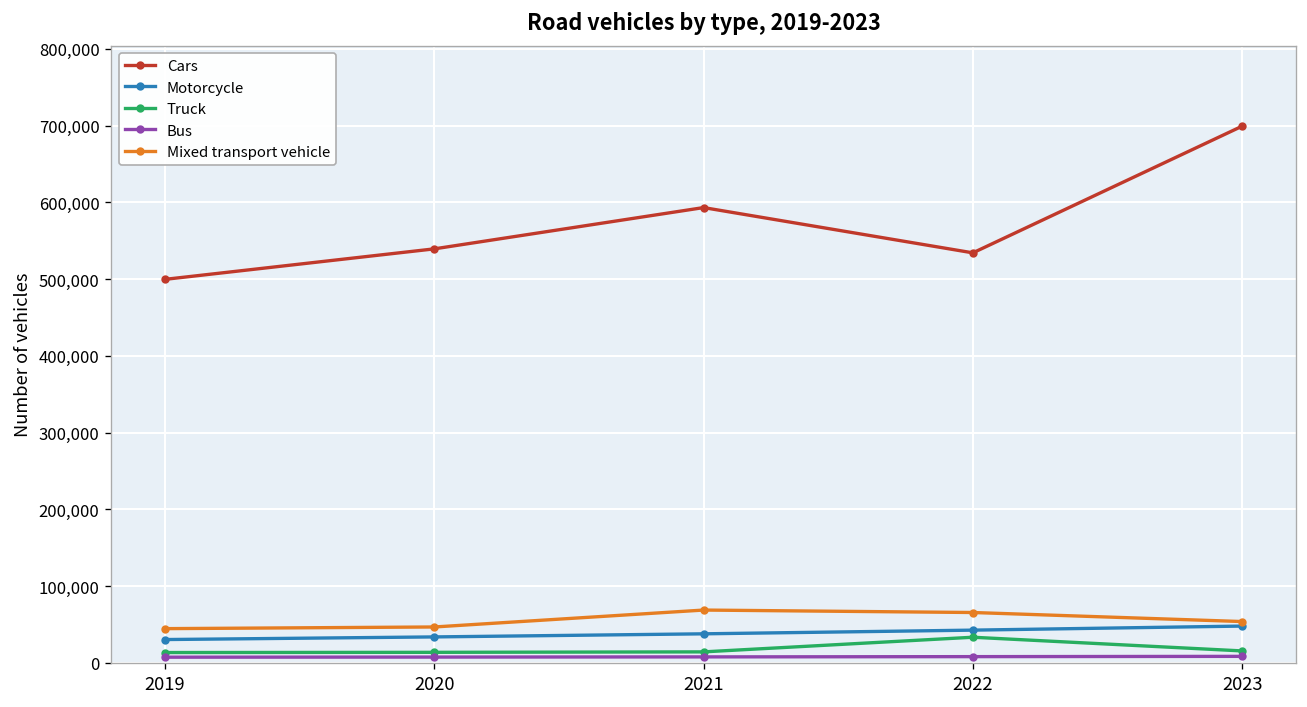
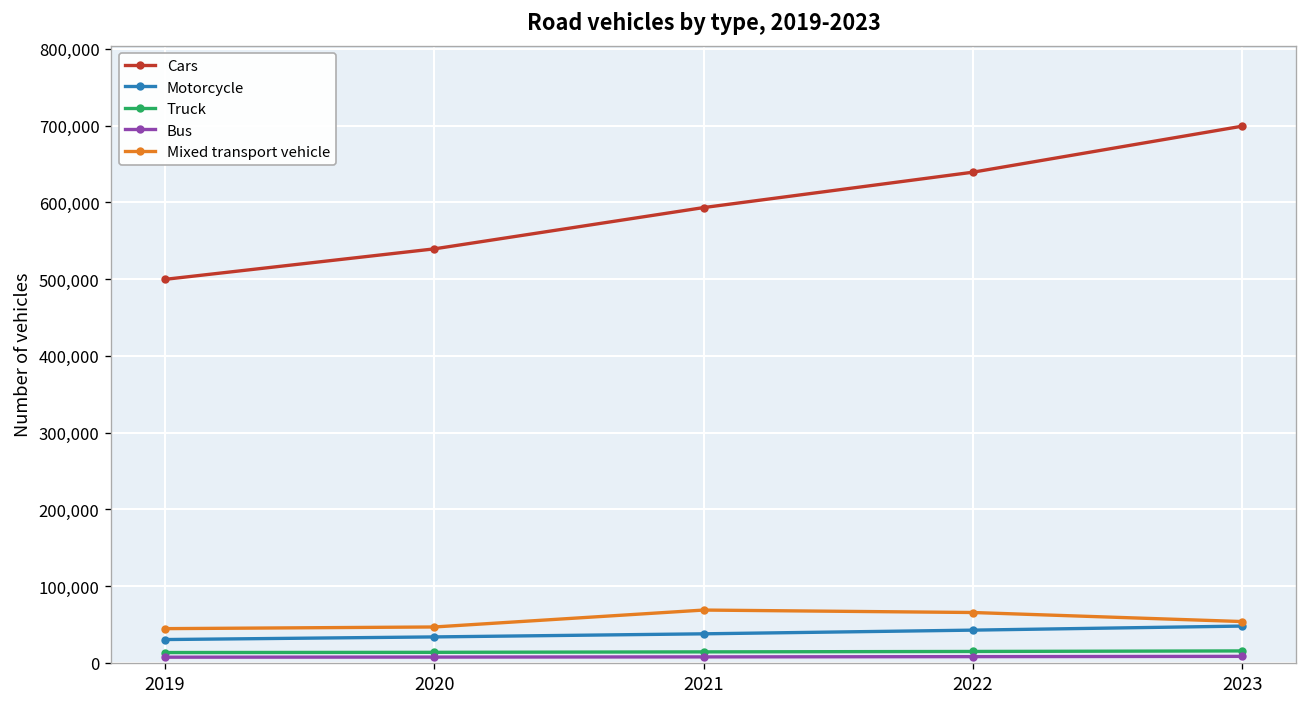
  {
    "Cars": {
      "2019": "500,000",
      "2020": "540,000",
      "2021": "590,000",
-     "2022": "530,000",
+     "2022": "640,000",
      "2023": "700,000"
    },
    "Motorcycle": {
      "2019": "30,000",
      "2020": "30,000",
      "2021": "40,000",
      "2022": "40,000",
      "2023": "50,000"
    },
    "Truck": {
      "2019": "10,000",
      "2020": "10,000",
      "2021": "10,000",
-     "2022": "30,000",
+     "2022": "10,000",
      "2023": "20,000"
    },
    "Bus": {
      "2019": "10,000",
      "2020": "10,000",
      "2021": "10,000",
      "2022": "10,000",
      "2023": "10,000"
    },
    "Mixed transport vehicle": {
      "2019": "40,000",
      "2020": "50,000",
      "2021": "70,000",
      "2022": "70,000",
      "2023": "50,000"
    }
  }
